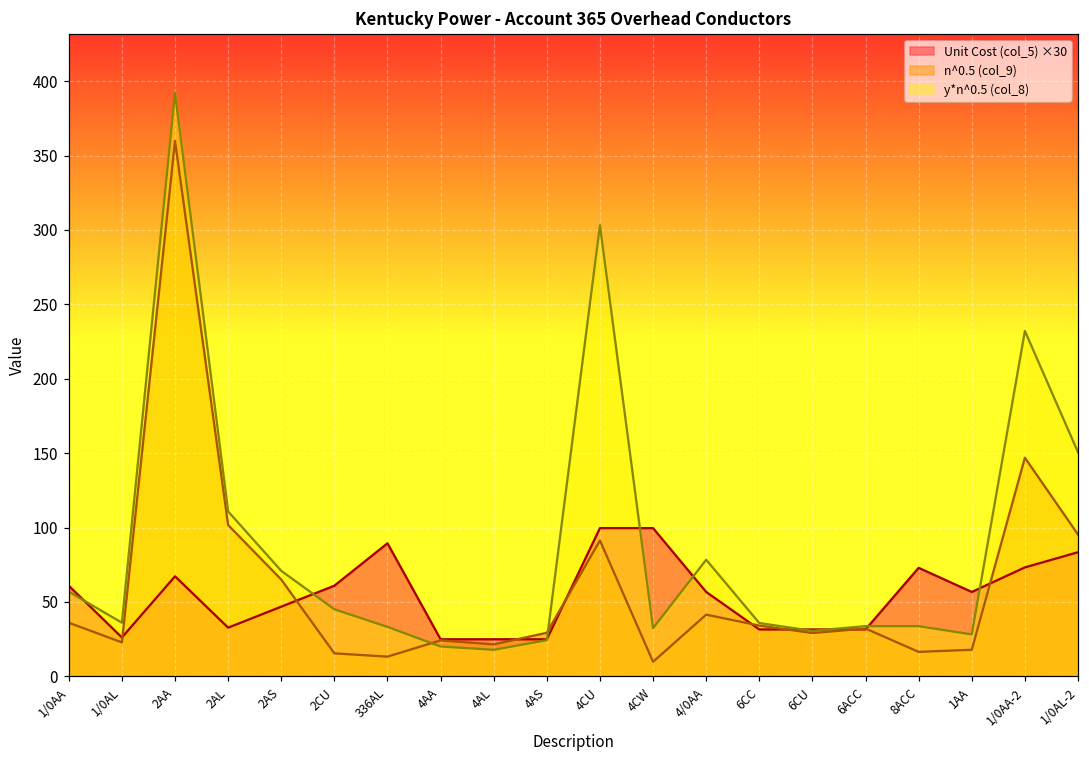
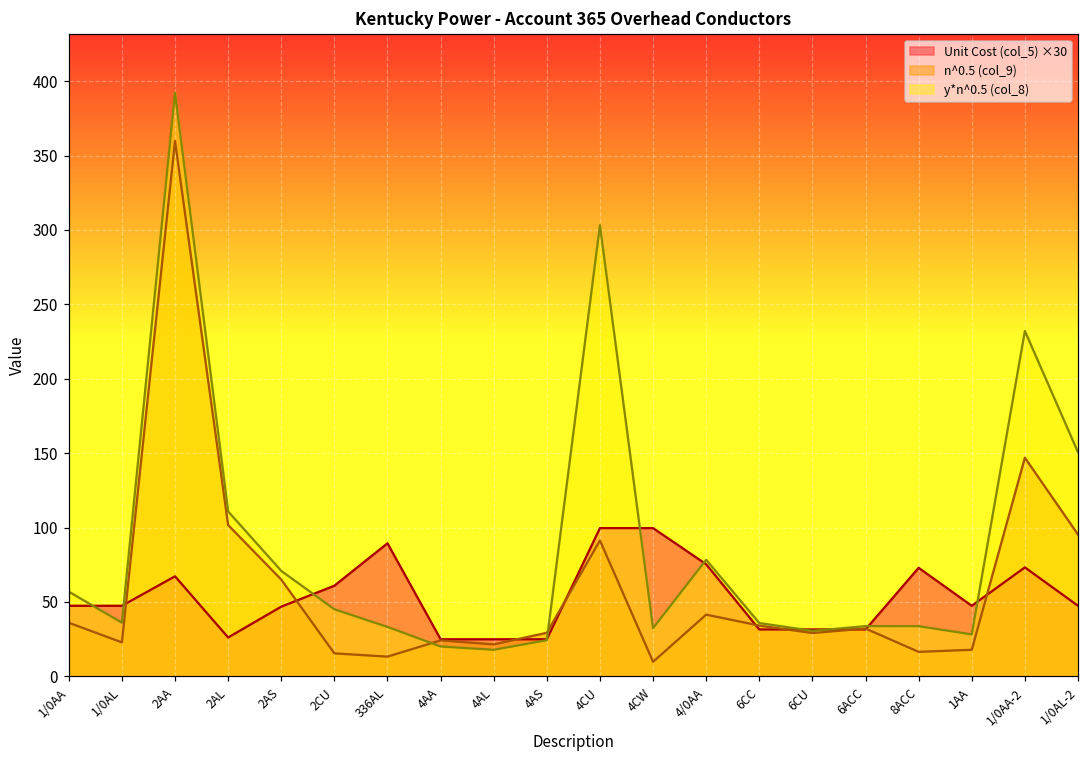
  {
    "Unit Cost (col_5) ×30": {
-     "1/0AA": 61,
-     "1/0AL": 26,
+     "1/0AA": 47,
+     "1/0AL": 47,
      "2AA": 67,
-     "2AL": 33,
+     "2AL": 26,
      "2AS": 47,
      "2CU": 61,
      "336AL": 89,
      "4AL": 25,
      "4CU": 100,
      "4CW": 100,
-     "4/0AA": 57,
+     "4/0AA": 75,
      "6CC": 32,
      "8ACC": 73,
-     "1AA": 57,
+     "1AA": 47,
      "1/0AA-2": 73,
-     "1/0AL-2": 83
+     "1/0AL-2": 47
    }
  }
